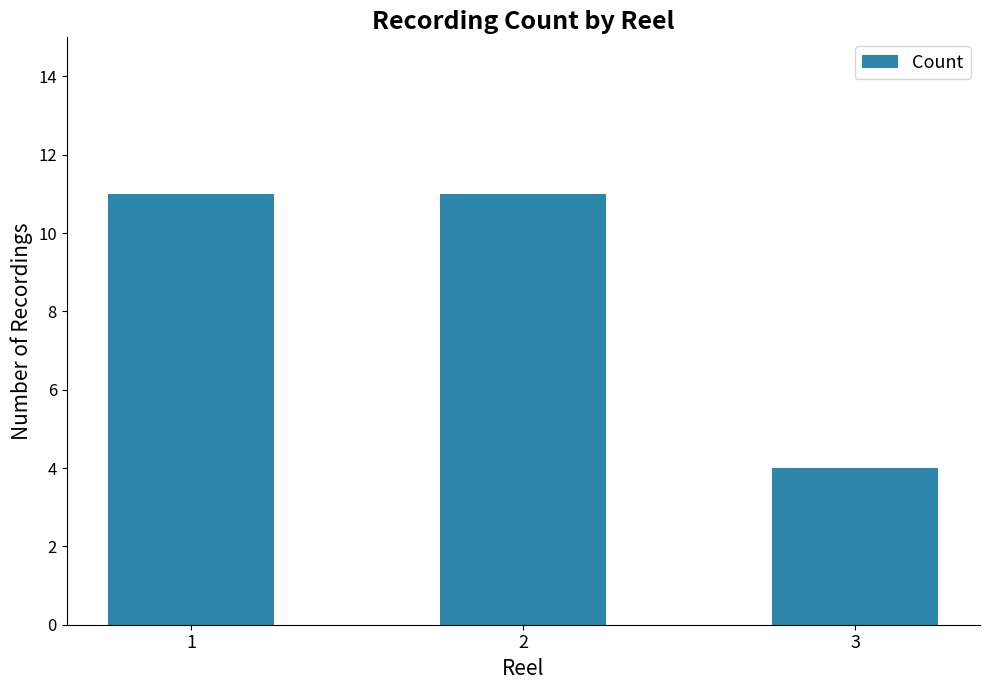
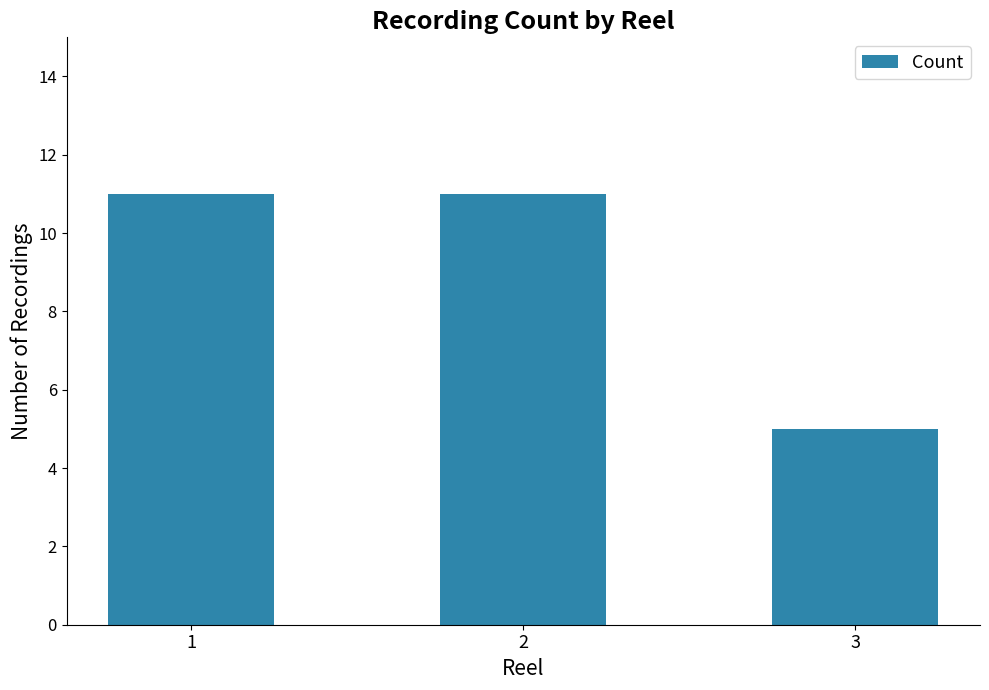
  {
    "1": 11,
    "2": 11,
-   "3": 4
+   "3": 5
  }
